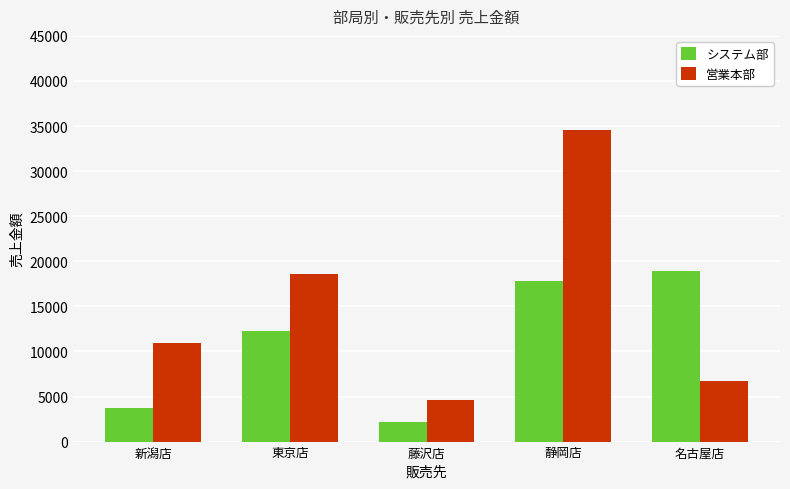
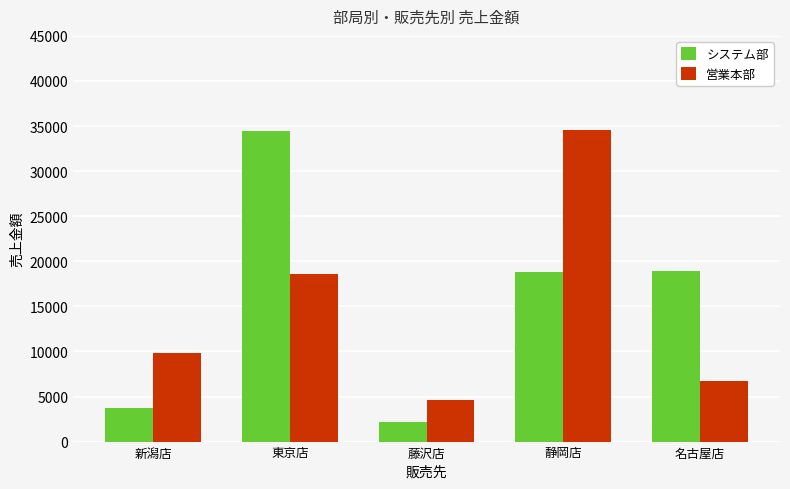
  {
    "システム部": {
      "新潟店": 4000,
-     "東京店": 12000,
+     "東京店": 34000,
      "藤沢店": 2000,
-     "静岡店": 18000,
+     "静岡店": 19000,
      "名古屋店": 19000
    },
    "営業本部": {
-     "新潟店": 11000,
+     "新潟店": 10000,
      "東京店": 19000,
      "藤沢店": 5000,
      "静岡店": 35000,
      "名古屋店": 7000
    }
  }
